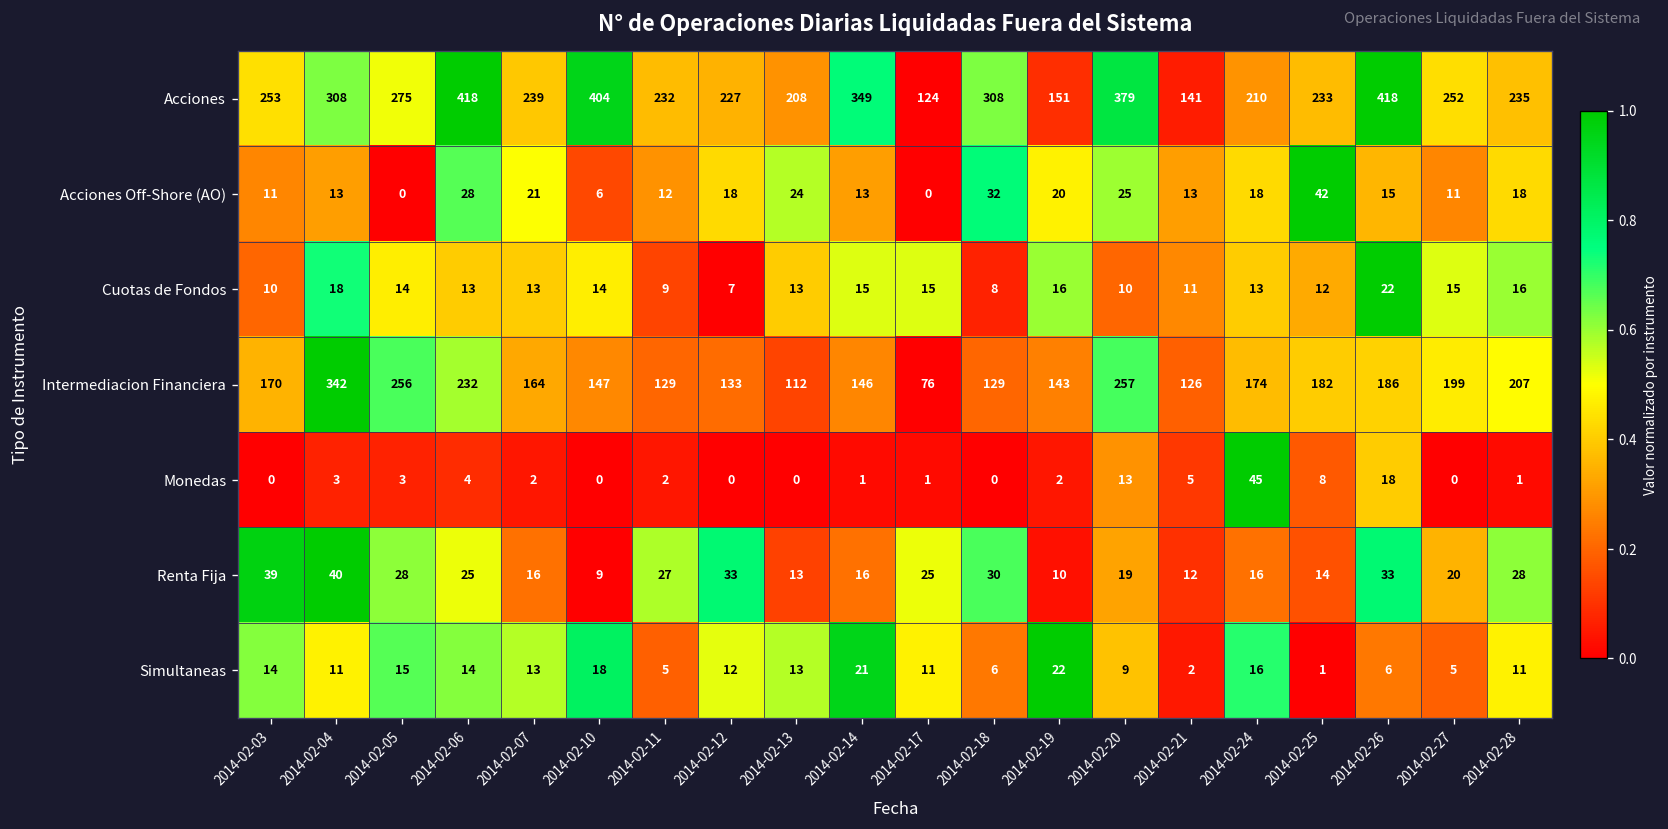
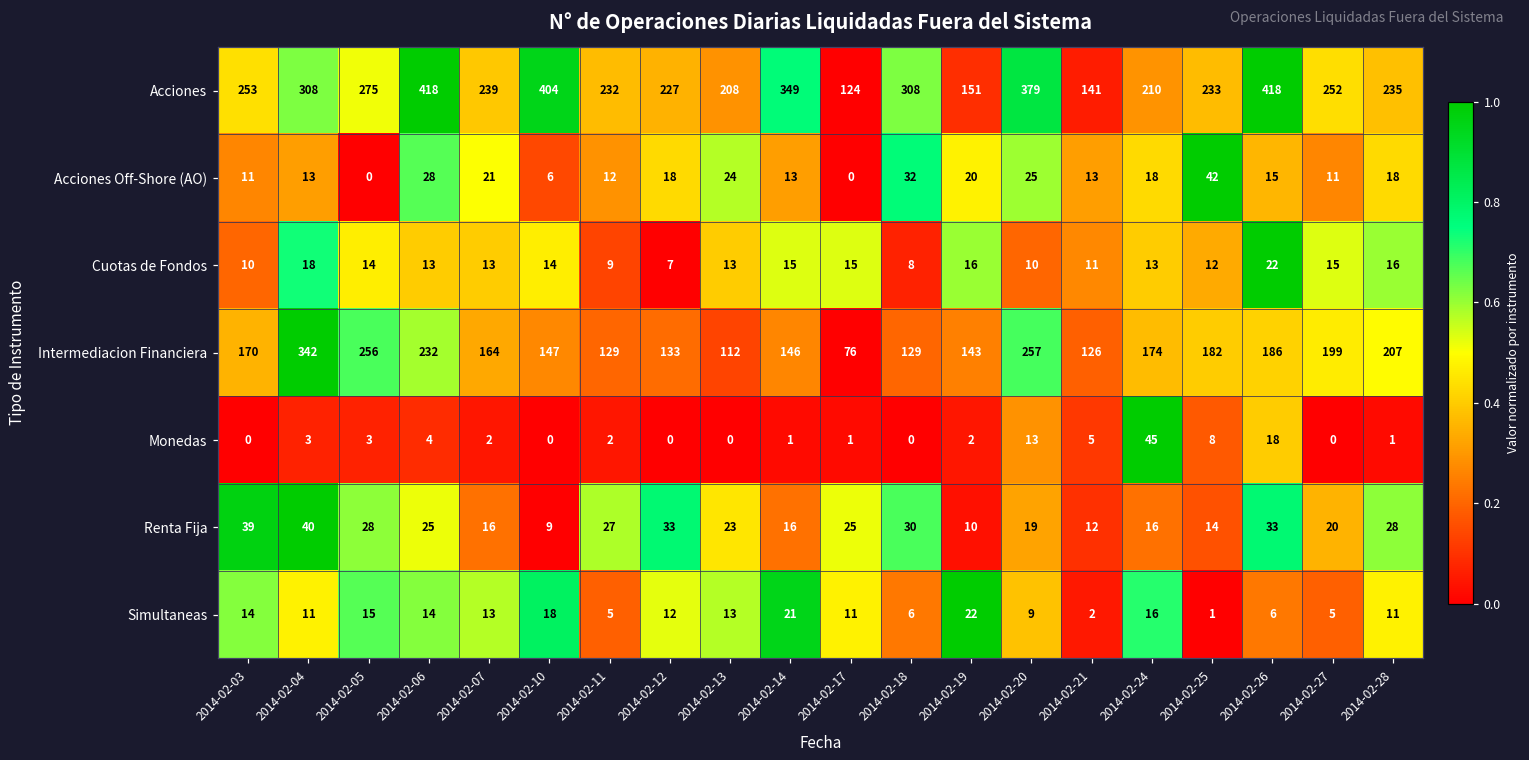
  {
    "Acciones": {
      "2014-02-03": 253,
      "2014-02-04": 308,
      "2014-02-05": 275,
      "2014-02-06": 418,
      "2014-02-07": 239,
      "2014-02-10": 404,
      "2014-02-11": 232,
      "2014-02-12": 227,
      "2014-02-13": 208,
      "2014-02-14": 349,
      "2014-02-17": 124,
      "2014-02-18": 308,
      "2014-02-19": 151,
      "2014-02-20": 379,
      "2014-02-21": 141,
      "2014-02-24": 210,
      "2014-02-25": 233,
      "2014-02-26": 418,
      "2014-02-27": 252,
      "2014-02-28": 235
    },
    "Acciones Off-Shore (AO)": {
      "2014-02-03": 11,
      "2014-02-04": 13,
      "2014-02-05": 0,
      "2014-02-06": 28,
      "2014-02-07": 21,
      "2014-02-10": 6,
      "2014-02-11": 12,
      "2014-02-12": 18,
      "2014-02-13": 24,
      "2014-02-14": 13,
      "2014-02-17": 0,
      "2014-02-18": 32,
      "2014-02-19": 20,
      "2014-02-20": 25,
      "2014-02-21": 13,
      "2014-02-24": 18,
      "2014-02-25": 42,
      "2014-02-26": 15,
      "2014-02-27": 11,
      "2014-02-28": 18
    },
    "Cuotas de Fondos": {
      "2014-02-03": 10,
      "2014-02-04": 18,
      "2014-02-05": 14,
      "2014-02-06": 13,
      "2014-02-07": 13,
      "2014-02-10": 14,
      "2014-02-11": 9,
      "2014-02-12": 7,
      "2014-02-13": 13,
      "2014-02-14": 15,
      "2014-02-17": 15,
      "2014-02-18": 8,
      "2014-02-19": 16,
      "2014-02-20": 10,
      "2014-02-21": 11,
      "2014-02-24": 13,
      "2014-02-25": 12,
      "2014-02-26": 22,
      "2014-02-27": 15,
      "2014-02-28": 16
    },
    "Intermediacion Financiera": {
      "2014-02-03": 170,
      "2014-02-04": 342,
      "2014-02-05": 256,
      "2014-02-06": 232,
      "2014-02-07": 164,
      "2014-02-10": 147,
      "2014-02-11": 129,
      "2014-02-12": 133,
      "2014-02-13": 112,
      "2014-02-14": 146,
      "2014-02-17": 76,
      "2014-02-18": 129,
      "2014-02-19": 143,
      "2014-02-20": 257,
      "2014-02-21": 126,
      "2014-02-24": 174,
      "2014-02-25": 182,
      "2014-02-26": 186,
      "2014-02-27": 199,
      "2014-02-28": 207
    },
    "Monedas": {
      "2014-02-03": 0,
      "2014-02-04": 3,
      "2014-02-05": 3,
      "2014-02-06": 4,
      "2014-02-07": 2,
      "2014-02-10": 0,
      "2014-02-11": 2,
      "2014-02-12": 0,
      "2014-02-13": 0,
      "2014-02-14": 1,
      "2014-02-17": 1,
      "2014-02-18": 0,
      "2014-02-19": 2,
      "2014-02-20": 13,
      "2014-02-21": 5,
      "2014-02-24": 45,
      "2014-02-25": 8,
      "2014-02-26": 18,
      "2014-02-27": 0,
      "2014-02-28": 1
    },
    "Renta Fija": {
      "2014-02-03": 39,
      "2014-02-04": 40,
      "2014-02-05": 28,
      "2014-02-06": 25,
      "2014-02-07": 16,
      "2014-02-10": 9,
      "2014-02-11": 27,
      "2014-02-12": 33,
-     "2014-02-13": 13,
+     "2014-02-13": 23,
      "2014-02-14": 16,
      "2014-02-17": 25,
      "2014-02-18": 30,
      "2014-02-19": 10,
      "2014-02-20": 19,
      "2014-02-21": 12,
      "2014-02-24": 16,
      "2014-02-25": 14,
      "2014-02-26": 33,
      "2014-02-27": 20,
      "2014-02-28": 28
    },
    "Simultaneas": {
      "2014-02-03": 14,
      "2014-02-04": 11,
      "2014-02-05": 15,
      "2014-02-06": 14,
      "2014-02-07": 13,
      "2014-02-10": 18,
      "2014-02-11": 5,
      "2014-02-12": 12,
      "2014-02-13": 13,
      "2014-02-14": 21,
      "2014-02-17": 11,
      "2014-02-18": 6,
      "2014-02-19": 22,
      "2014-02-20": 9,
      "2014-02-21": 2,
      "2014-02-24": 16,
      "2014-02-25": 1,
      "2014-02-26": 6,
      "2014-02-27": 5,
      "2014-02-28": 11
    }
  }
